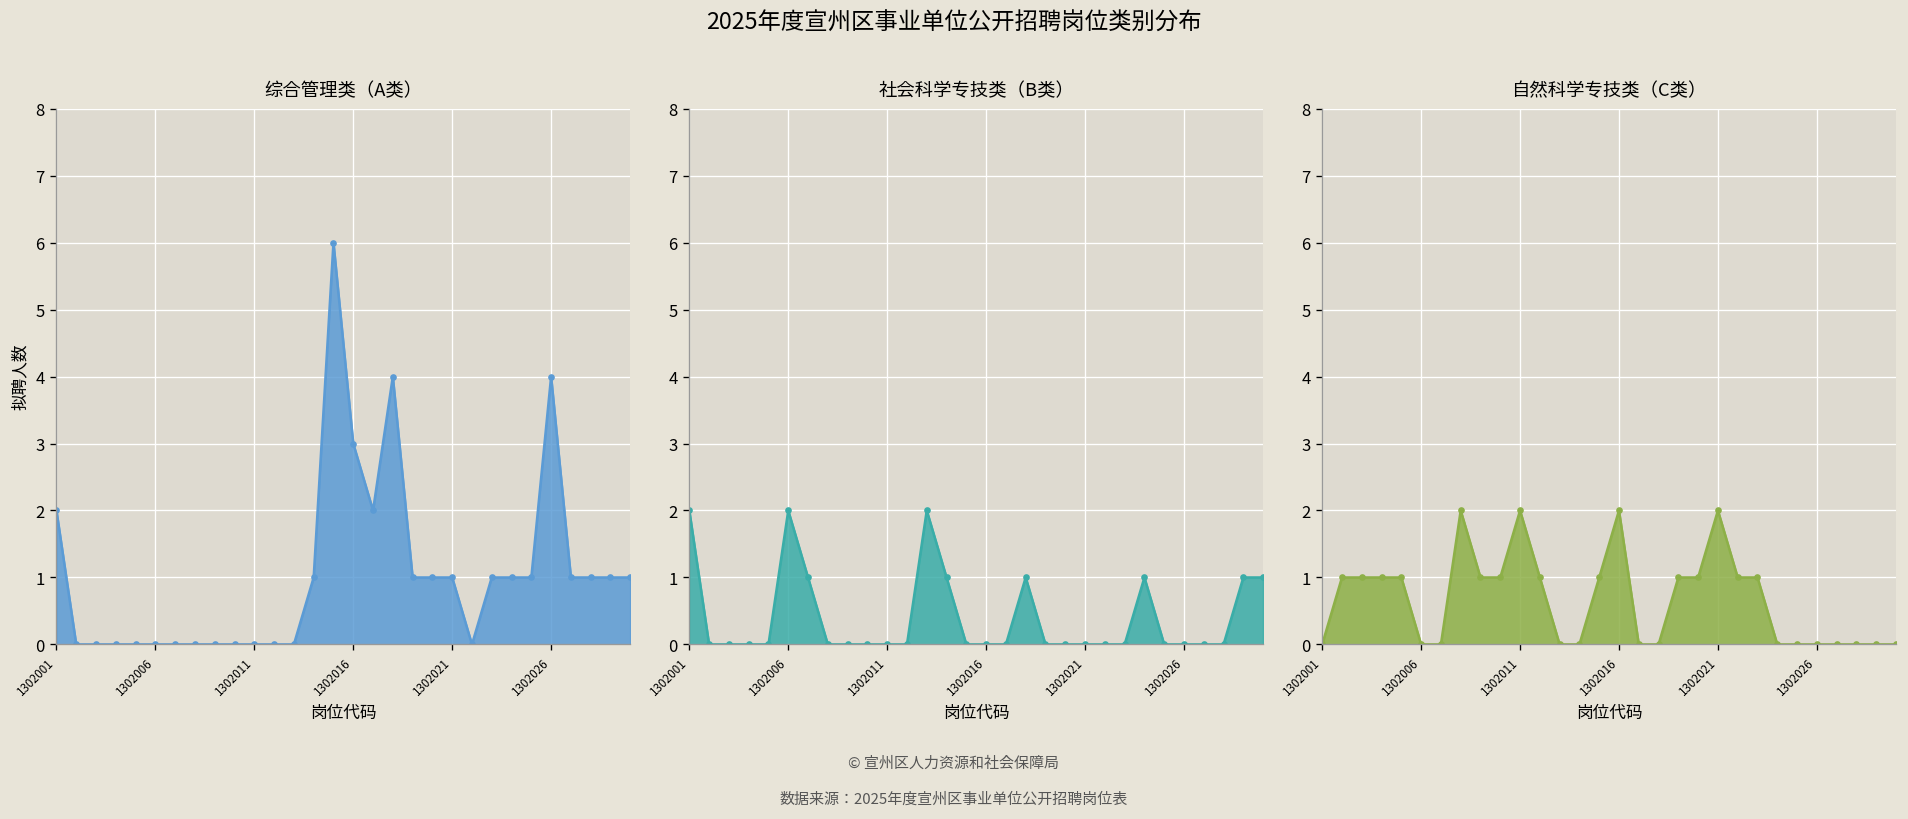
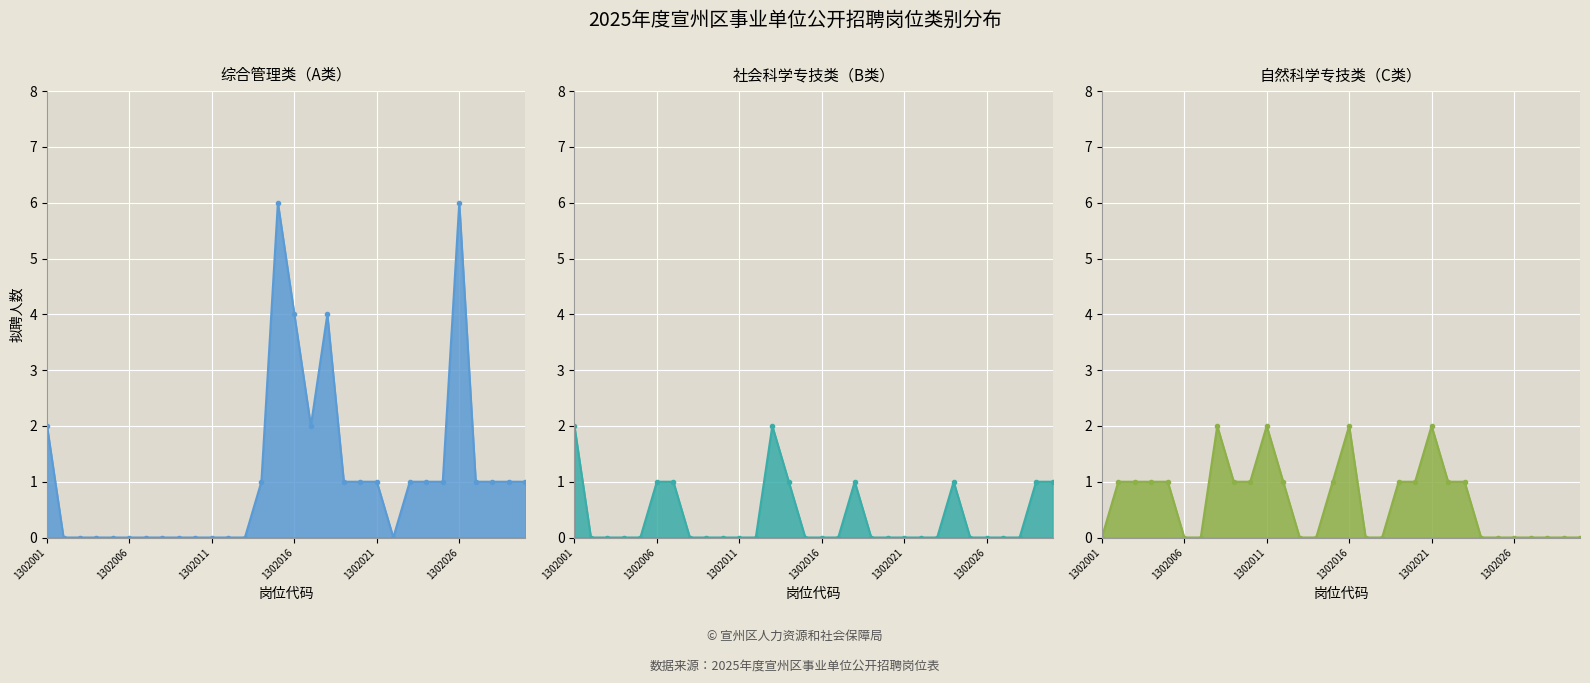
  {
    "综合管理类（A类）": {
      "1302001": 2,
      "1302006": 0,
      "1302011": 0,
-     "1302016": 3,
+     "1302016": 4,
      "1302021": 1,
-     "1302026": 4
+     "1302026": 6
    },
    "社会科学专技类（B类）": {
      "1302001": 2,
-     "1302006": 2,
+     "1302006": 1,
      "1302011": 0,
      "1302016": 0,
      "1302021": 0,
      "1302026": 0
    },
    "自然科学专技类（C类）": {
      "1302001": 0.0,
      "1302006": 0.0,
      "1302011": 2.0,
      "1302016": 2.0,
      "1302021": 2.0,
      "1302026": 0.0
    }
  }
